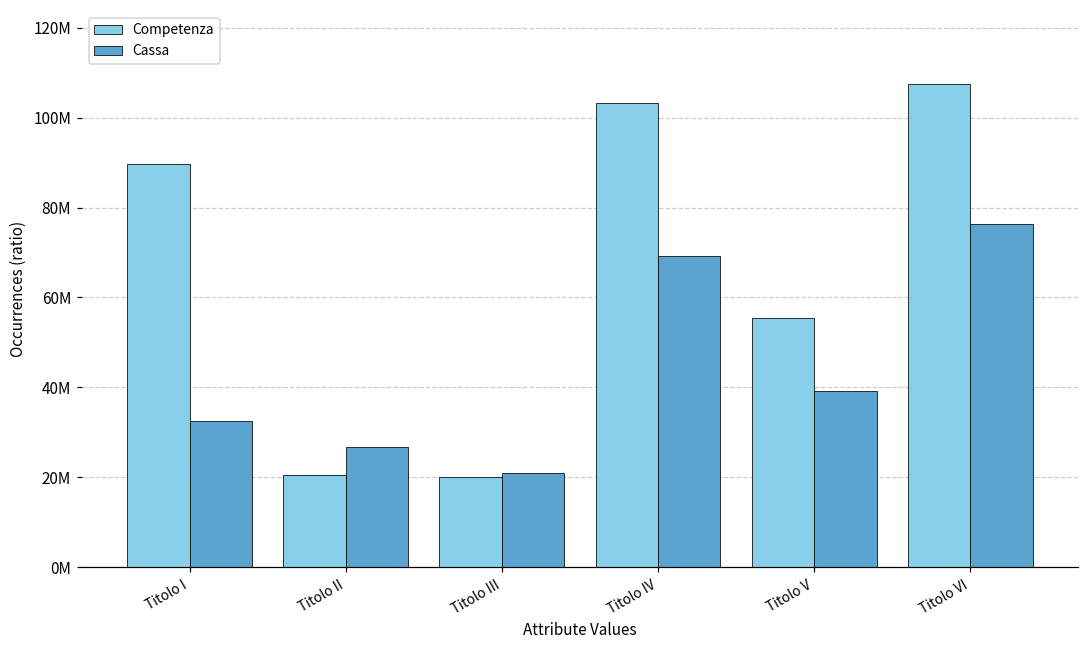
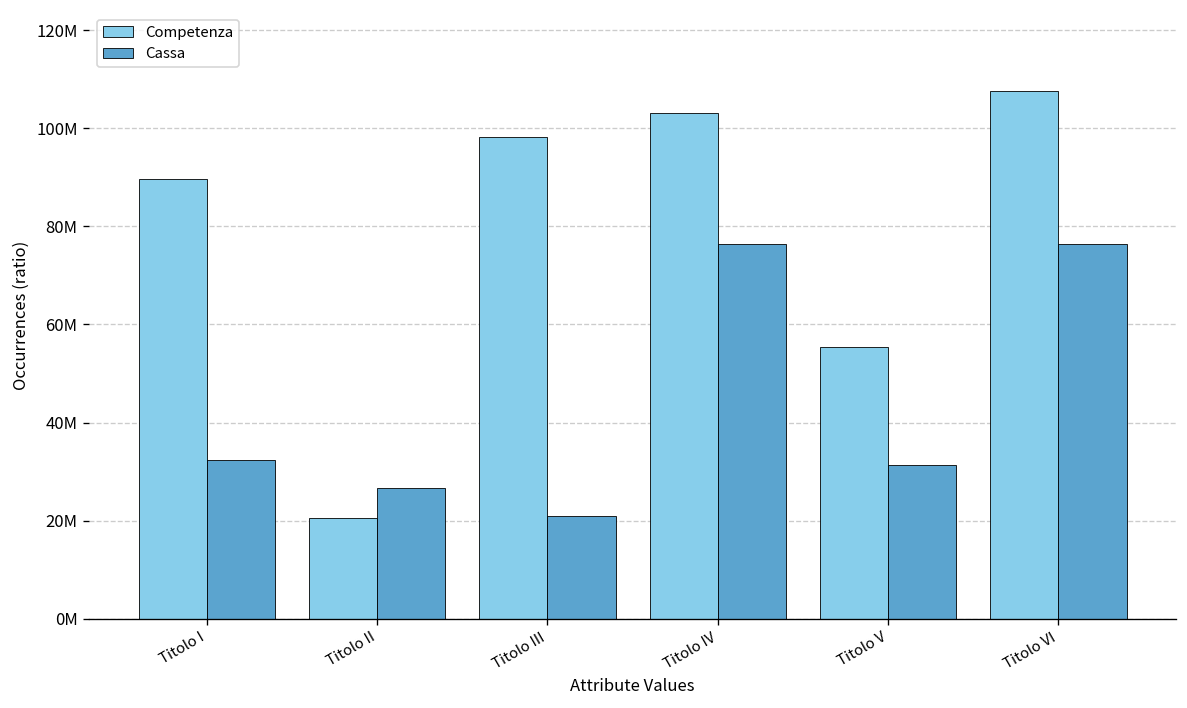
  {
    "Competenza": {
      "Titolo I": 90000000,
      "Titolo II": 21000000,
-     "Titolo III": 20000000,
+     "Titolo III": 98000000,
      "Titolo IV": 103000000,
      "Titolo V": 56000000,
      "Titolo VI": 108000000
    },
    "Cassa": {
      "Titolo I": 32000000,
      "Titolo II": 27000000,
      "Titolo III": 21000000,
-     "Titolo IV": 69000000,
-     "Titolo V": 39000000,
+     "Titolo IV": 76000000,
+     "Titolo V": 31000000,
      "Titolo VI": 76000000
    }
  }
